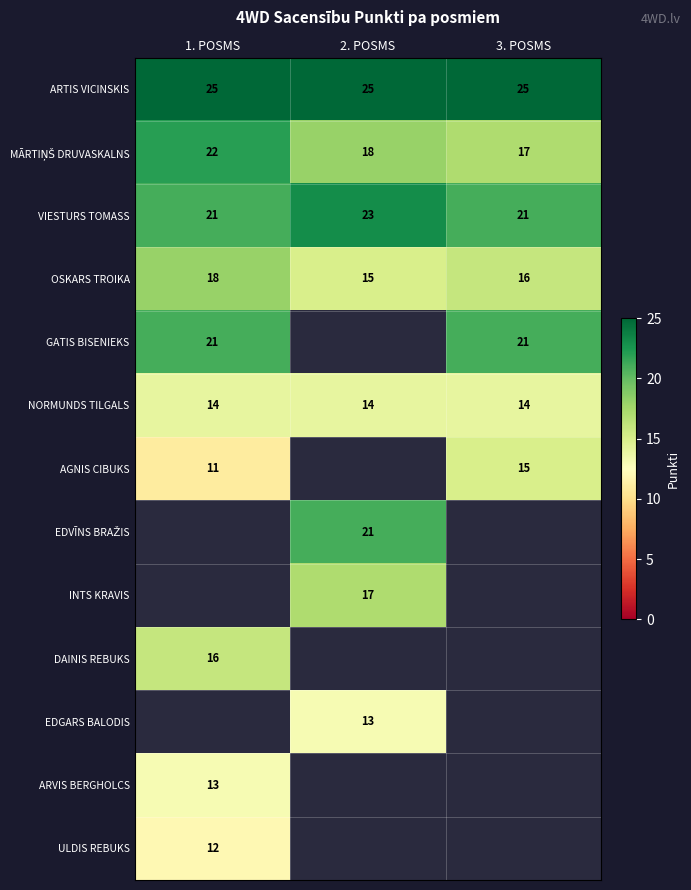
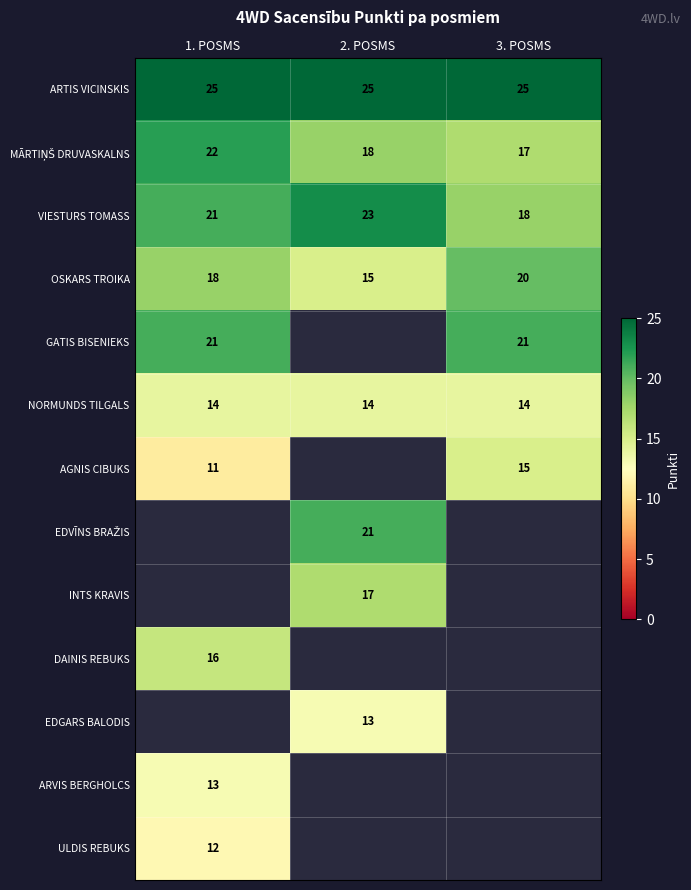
  {
    "ARTIS VICINSKIS": {
      "1. POSMS": 25,
      "2. POSMS": 25,
      "3. POSMS": 25
    },
    "MĀRTIŅŠ DRUVASKALNS": {
      "1. POSMS": 22,
      "2. POSMS": 18,
      "3. POSMS": 17
    },
    "VIESTURS TOMASS": {
      "1. POSMS": 21,
      "2. POSMS": 23,
-     "3. POSMS": 21
+     "3. POSMS": 18
    },
    "OSKARS TROIKA": {
      "1. POSMS": 18,
      "2. POSMS": 15,
-     "3. POSMS": 16
+     "3. POSMS": 20
    },
    "GATIS BISENIEKS": {
      "1. POSMS": 21,
      "3. POSMS": 21
    },
    "NORMUNDS TILGALS": {
      "1. POSMS": 14,
      "2. POSMS": 14,
      "3. POSMS": 14
    },
    "AGNIS CIBUKS": {
      "1. POSMS": 11,
      "3. POSMS": 15
    },
    "EDVĪNS BRAŽIS": {
      "2. POSMS": 21
    },
    "INTS KRAVIS": {
      "2. POSMS": 17
    },
    "DAINIS REBUKS": {
      "1. POSMS": 16
    },
    "EDGARS BALODIS": {
      "2. POSMS": 13
    },
    "ARVIS BERGHOLCS": {
      "1. POSMS": 13
    },
    "ULDIS REBUKS": {
      "1. POSMS": 12
    }
  }
